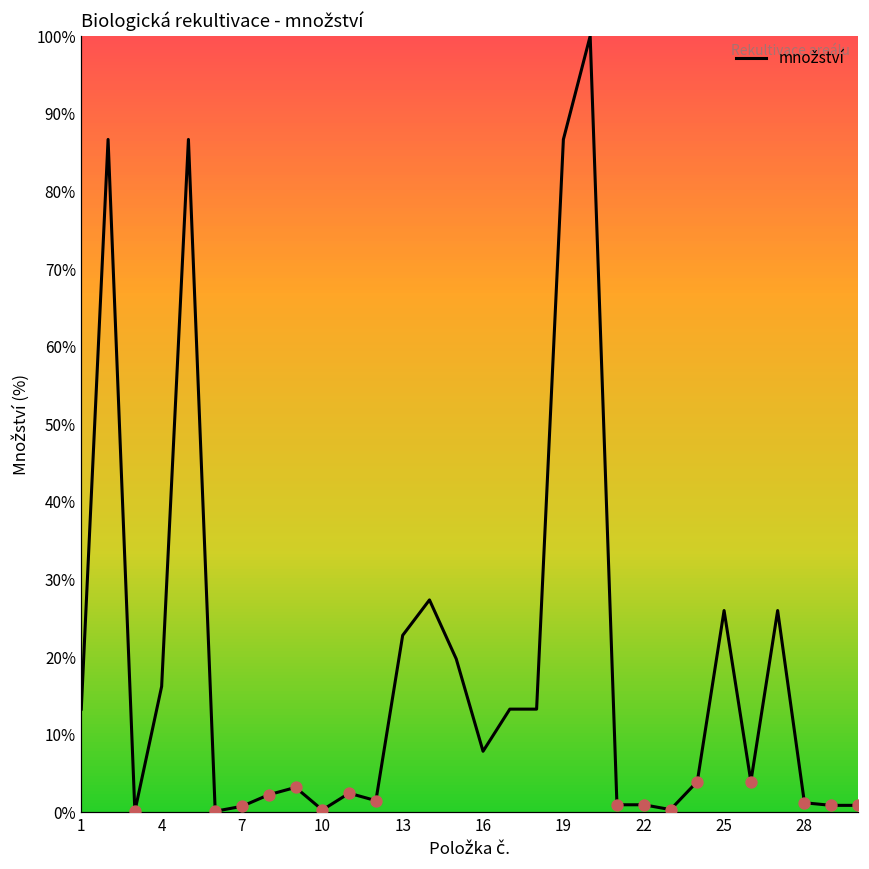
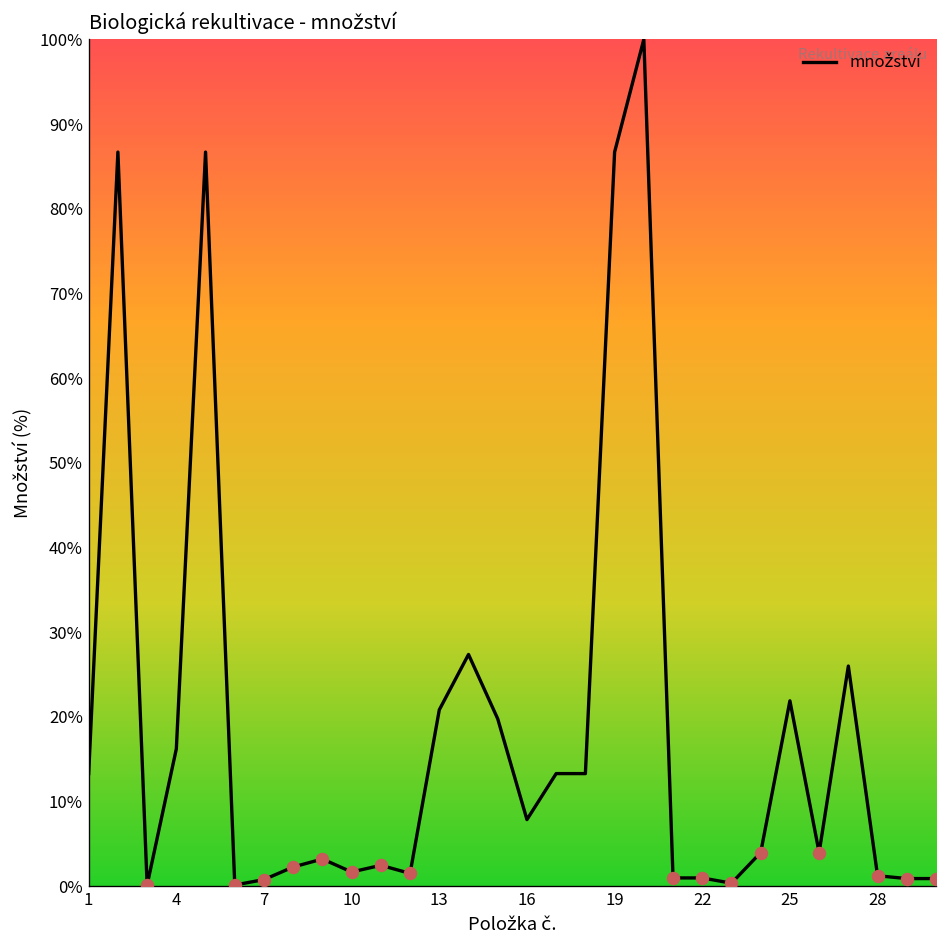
  {
    "množství": {
      "1": "13%",
      "4": "16%",
-     "10": "0%",
-     "13": "23%",
+     "10": "2%",
+     "13": "21%",
      "16": "8%",
      "19": "87%",
-     "25": "26%"
+     "25": "22%"
    }
  }
